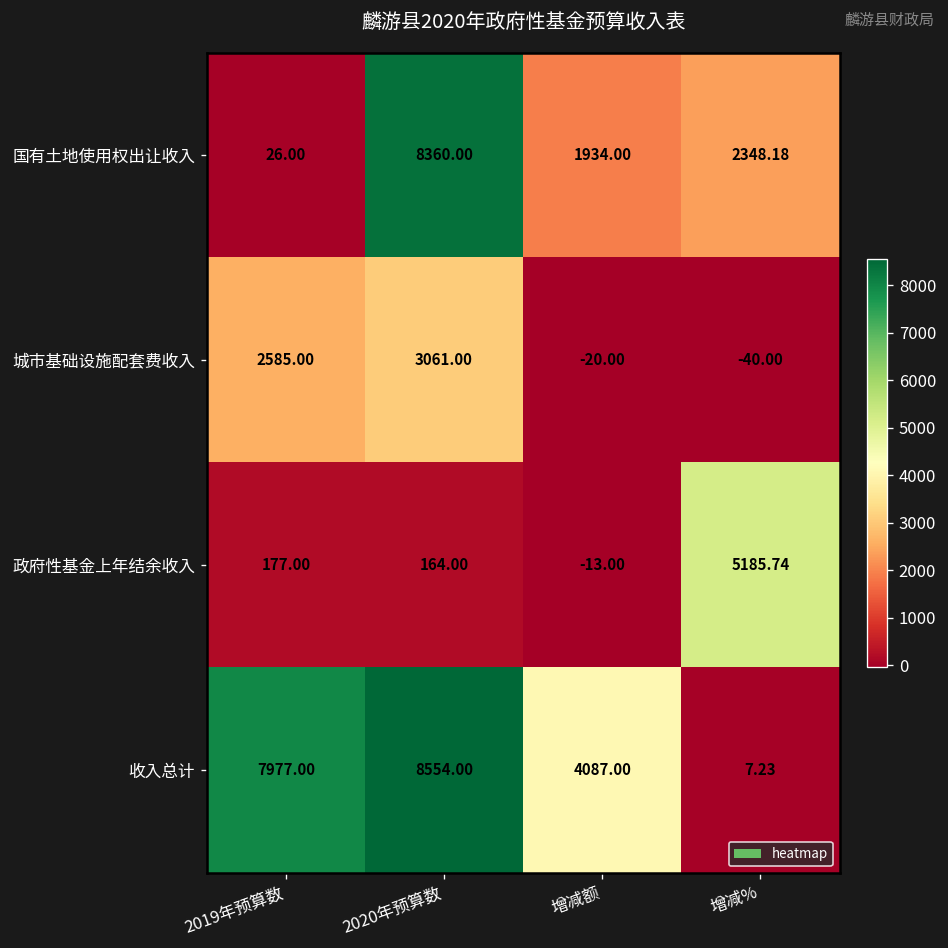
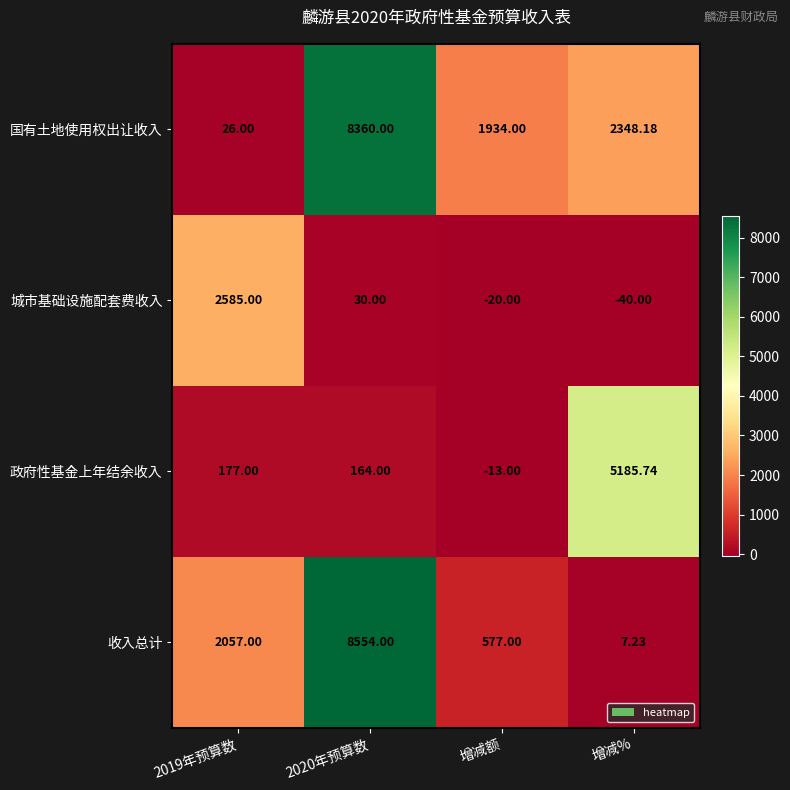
  {
    "国有土地使用权出让收入": {
      "2019年预算数": 26.00,
      "2020年预算数": 8360.00,
      "增减额": 1934.00,
      "增减%": 2348.18
    },
    "城市基础设施配套费收入": {
      "2019年预算数": 2585.00,
-     "2020年预算数": 3061.00,
+     "2020年预算数": 30.00,
      "增减额": -20.00,
      "增减%": -40.00
    },
    "政府性基金上年结余收入": {
      "2019年预算数": 177.00,
      "2020年预算数": 164.00,
      "增减额": -13.00,
      "增减%": 5185.74
    },
    "收入总计": {
-     "2019年预算数": 7977.00,
+     "2019年预算数": 2057.00,
      "2020年预算数": 8554.00,
-     "增减额": 4087.00,
+     "增减额": 577.00,
      "增减%": 7.23
    }
  }
